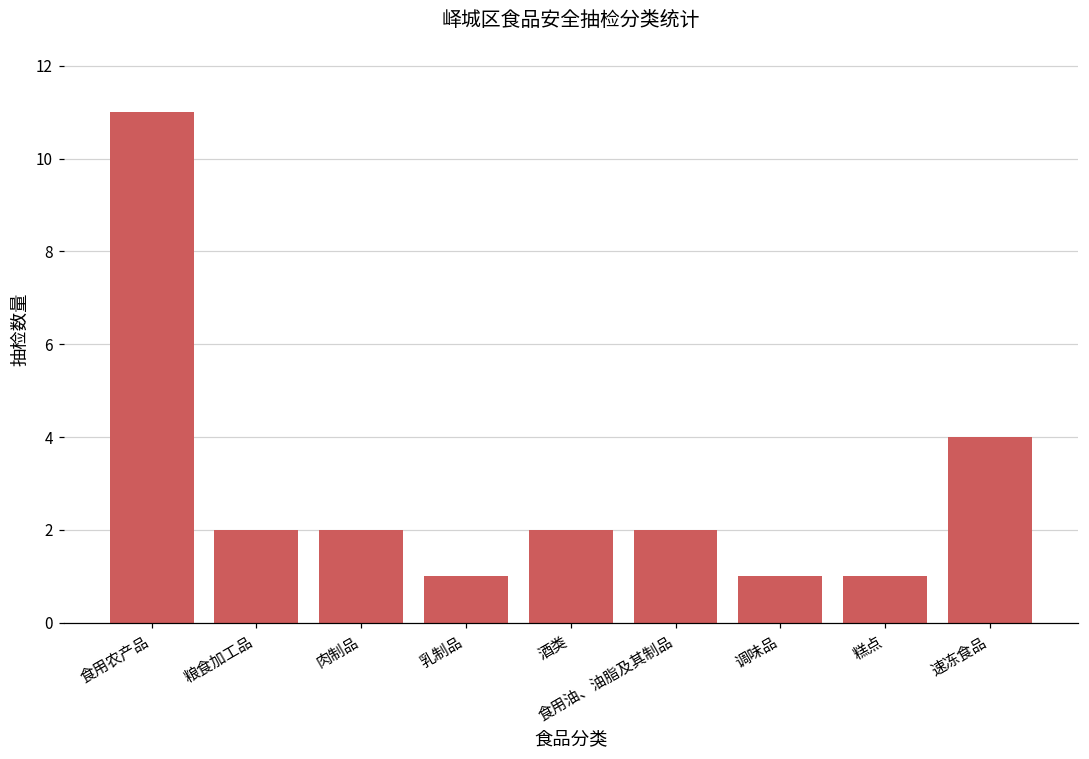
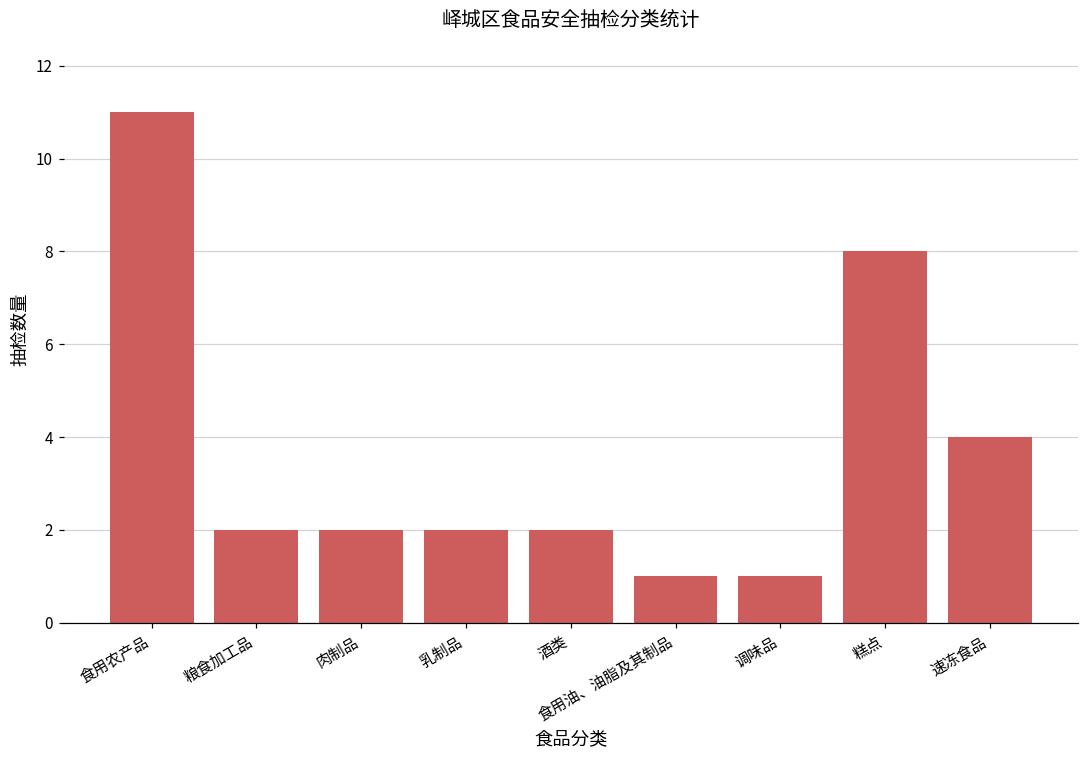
  {
    "食用农产品": 11,
    "粮食加工品": 2,
    "肉制品": 2,
-   "乳制品": 1,
+   "乳制品": 2,
    "酒类": 2,
-   "食用油、油脂及其制品": 2,
+   "食用油、油脂及其制品": 1,
    "调味品": 1,
-   "糕点": 1,
+   "糕点": 8,
    "速冻食品": 4
  }
